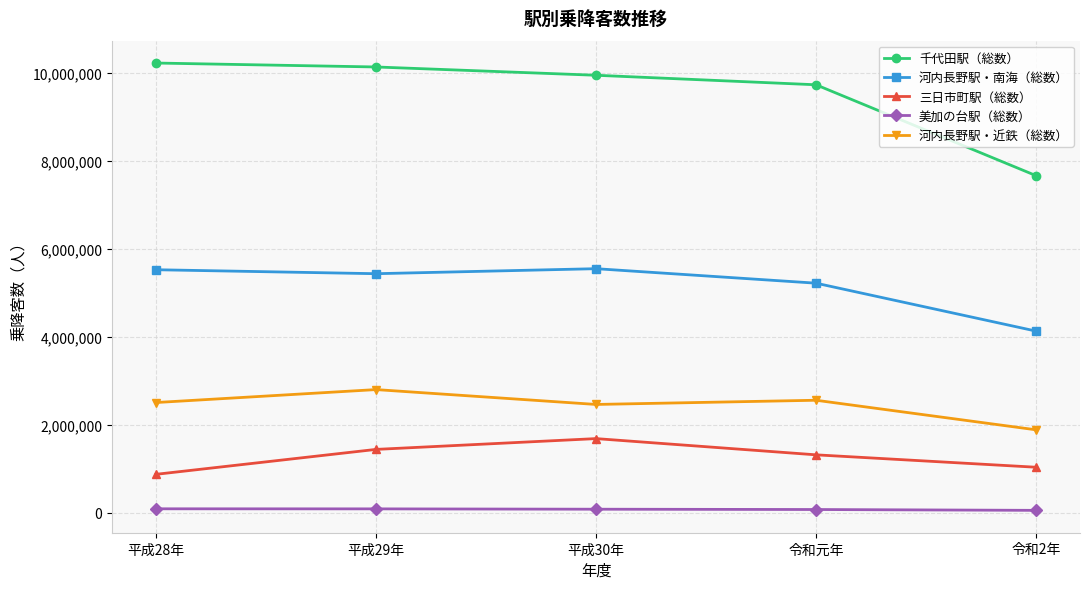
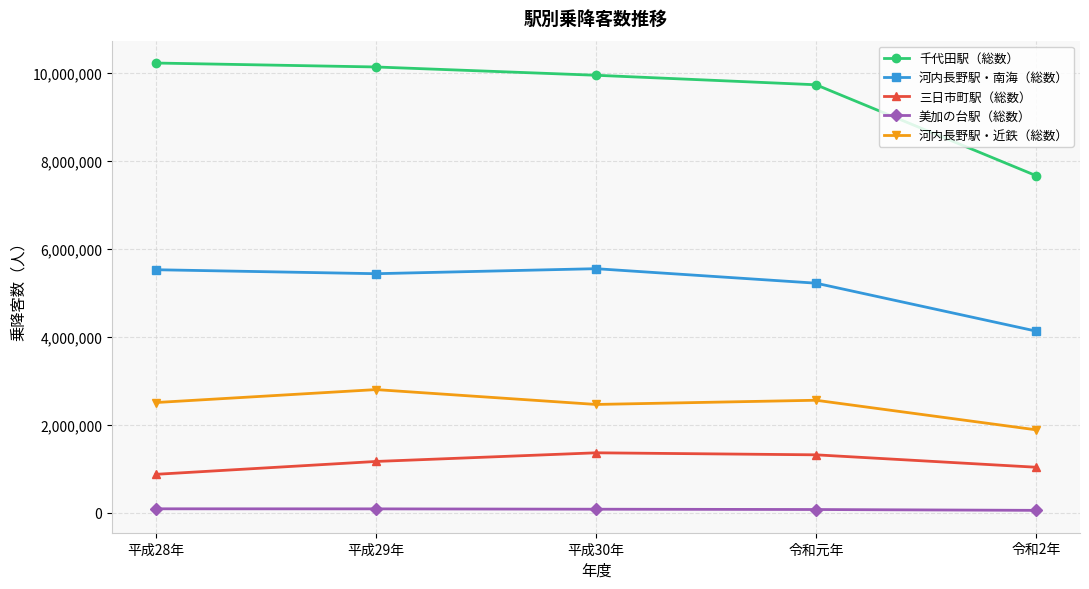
  {
    "千代田駅（総数）": {
      "平成28年": "10,200,000",
      "平成29年": "10,100,000",
      "平成30年": "10,000,000",
      "令和元年": "9,700,000",
      "令和2年": "7,700,000"
    },
    "河内長野駅・南海（総数）": {
      "平成28年": "5,500,000",
      "平成29年": "5,400,000",
      "平成30年": "5,600,000",
      "令和元年": "5,200,000",
      "令和2年": "4,100,000"
    },
    "三日市町駅（総数）": {
      "平成28年": "900,000",
-     "平成29年": "1,400,000",
-     "平成30年": "1,700,000",
+     "平成29年": "1,200,000",
+     "平成30年": "1,400,000",
      "令和元年": "1,300,000",
      "令和2年": "1,000,000"
    },
    "美加の台駅（総数）": {
      "平成28年": "100,000",
      "平成29年": "100,000",
      "平成30年": "100,000",
      "令和元年": "100,000",
      "令和2年": "100,000"
    },
    "河内長野駅・近鉄（総数）": {
      "平成28年": "2,500,000",
      "平成29年": "2,800,000",
      "平成30年": "2,500,000",
      "令和元年": "2,600,000",
      "令和2年": "1,900,000"
    }
  }
